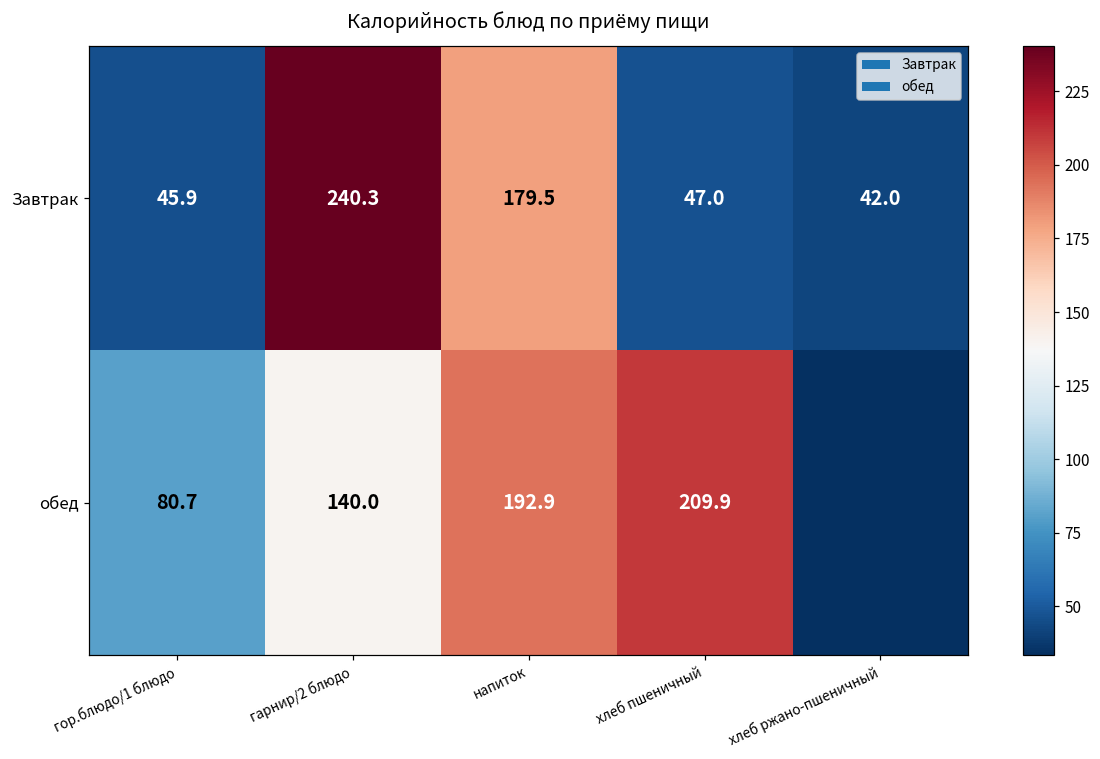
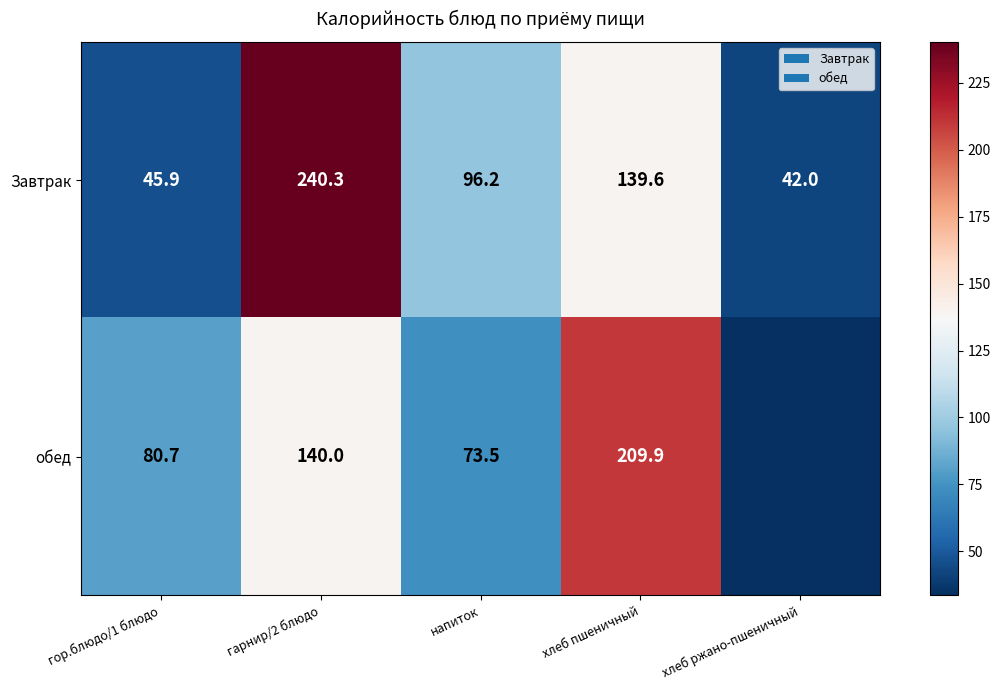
  {
    "Завтрак": {
      "гор.блюдо/1 блюдо": 45.9,
      "гарнир/2 блюдо": 240.3,
-     "напиток": 179.5,
-     "хлеб пшеничный": 47.0,
+     "напиток": 96.2,
+     "хлеб пшеничный": 139.6,
      "хлеб ржано-пшеничный": 42.0
    },
    "обед": {
      "гор.блюдо/1 блюдо": 80.7,
      "гарнир/2 блюдо": 140.0,
-     "напиток": 192.9,
+     "напиток": 73.5,
      "хлеб пшеничный": 209.9
    }
  }
